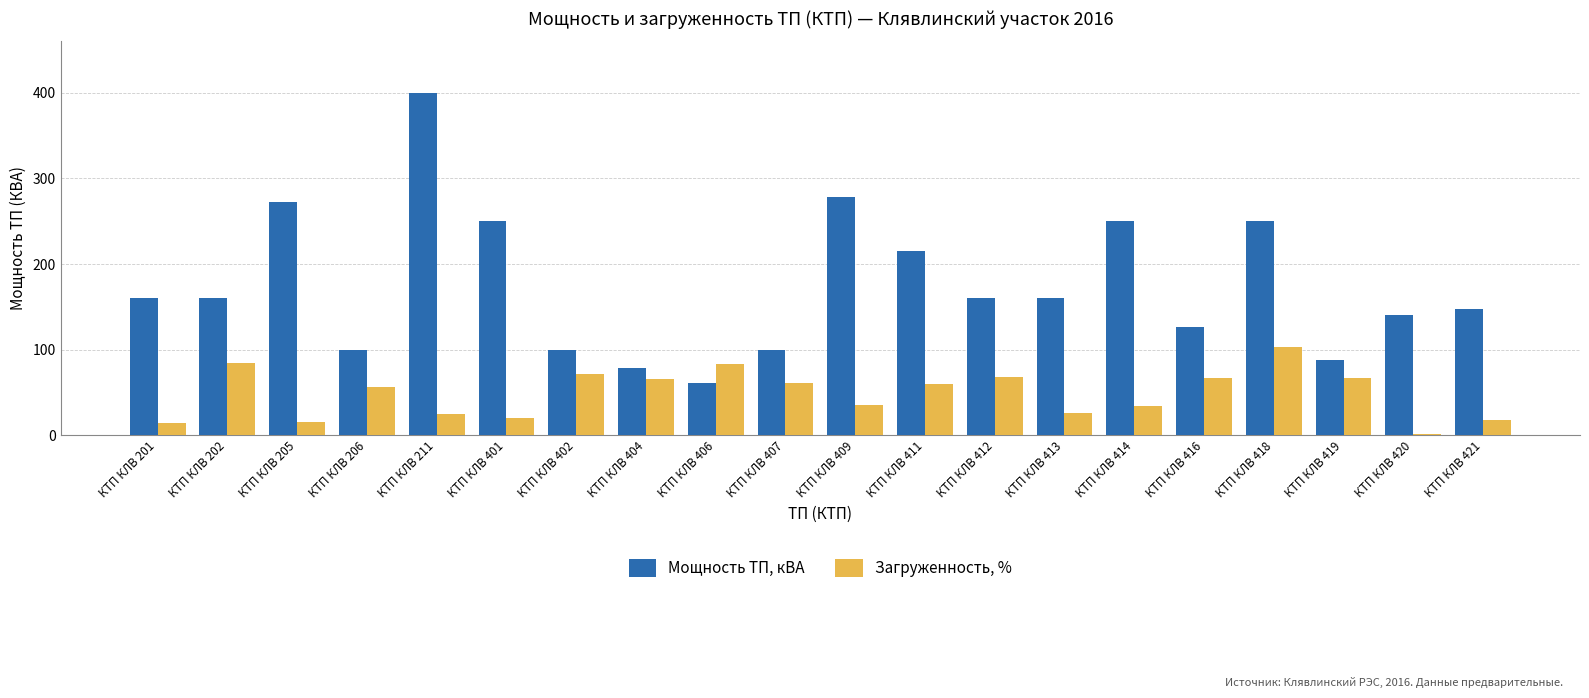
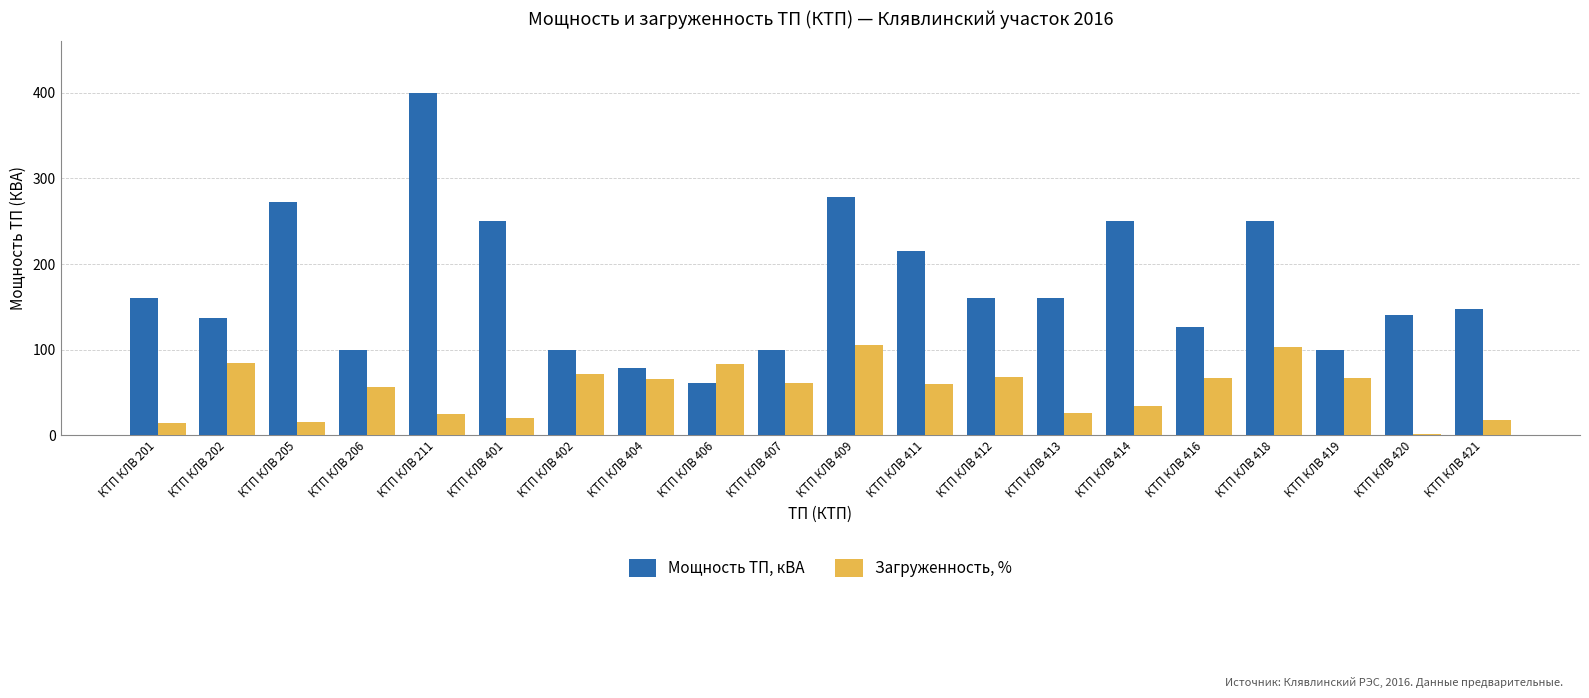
  {
    "Мощность ТП, кВА": {
      "КТП КЛВ 201": 160,
-     "КТП КЛВ 202": 160,
+     "КТП КЛВ 202": 140,
      "КТП КЛВ 205": 270,
      "КТП КЛВ 206": 100,
      "КТП КЛВ 211": 400,
      "КТП КЛВ 401": 250,
      "КТП КЛВ 402": 100,
      "КТП КЛВ 404": 80,
      "КТП КЛВ 406": 60,
      "КТП КЛВ 407": 100,
      "КТП КЛВ 409": 280,
      "КТП КЛВ 411": 220,
      "КТП КЛВ 412": 160,
      "КТП КЛВ 413": 160,
      "КТП КЛВ 414": 250,
      "КТП КЛВ 416": 130,
      "КТП КЛВ 418": 250,
-     "КТП КЛВ 419": 90,
+     "КТП КЛВ 419": 100,
      "КТП КЛВ 420": 140,
      "КТП КЛВ 421": 150
    },
    "Загруженность, %": {
      "КТП КЛВ 201": 10,
      "КТП КЛВ 202": 80,
      "КТП КЛВ 205": 20,
      "КТП КЛВ 206": 60,
      "КТП КЛВ 211": 20,
      "КТП КЛВ 401": 20,
      "КТП КЛВ 402": 70,
      "КТП КЛВ 404": 70,
      "КТП КЛВ 406": 80,
      "КТП КЛВ 407": 60,
-     "КТП КЛВ 409": 40,
+     "КТП КЛВ 409": 110,
      "КТП КЛВ 411": 60,
      "КТП КЛВ 412": 70,
      "КТП КЛВ 413": 30,
      "КТП КЛВ 414": 30,
      "КТП КЛВ 416": 70,
      "КТП КЛВ 418": 100,
      "КТП КЛВ 419": 70,
      "КТП КЛВ 421": 20
    }
  }
